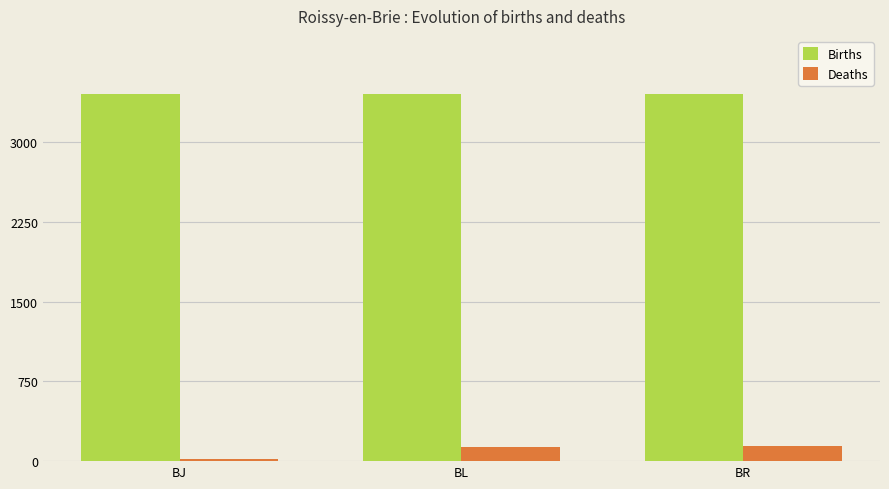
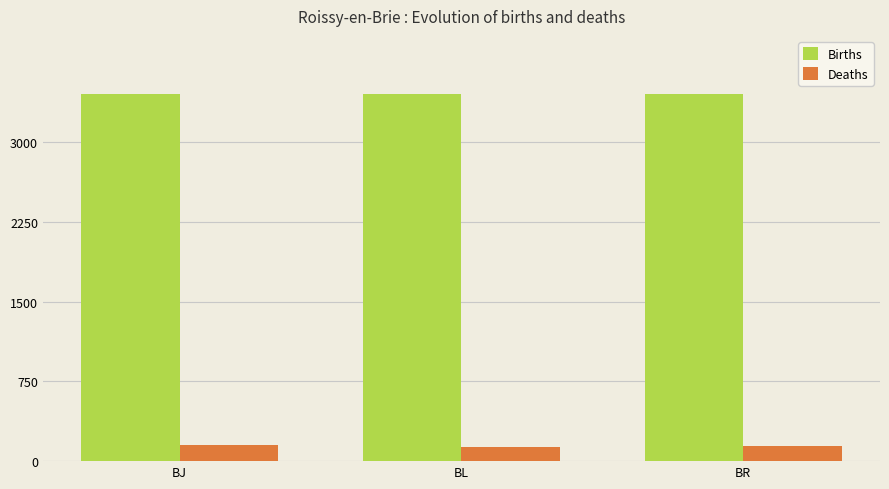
  {
    "Births": {
      "BJ": 3450,
      "BL": 3450,
      "BR": 3450
    },
    "Deaths": {
-     "BJ": 20,
+     "BJ": 150,
      "BL": 140,
      "BR": 140
    }
  }
